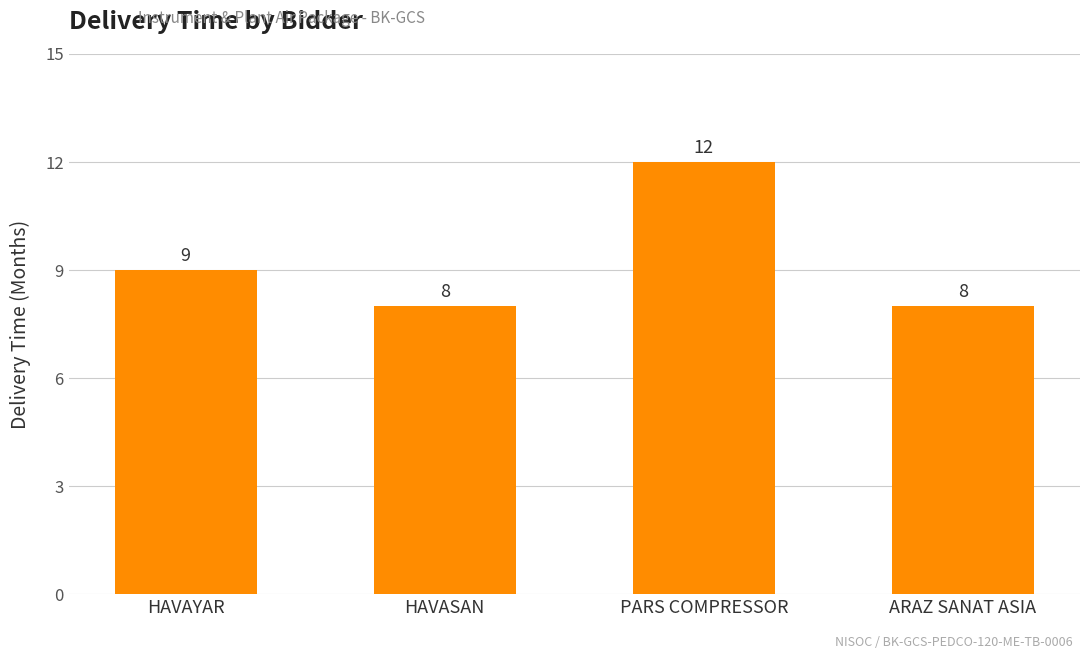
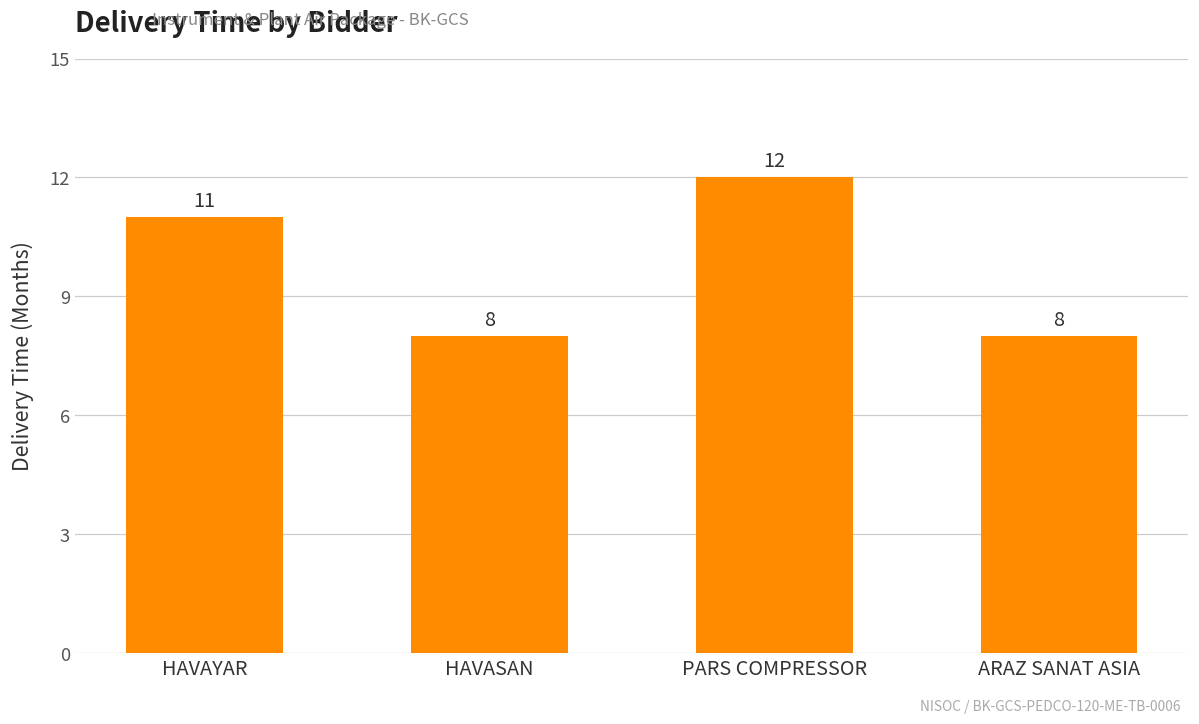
  {
-   "HAVAYAR": 9,
+   "HAVAYAR": 11,
    "HAVASAN": 8,
    "PARS COMPRESSOR": 12,
    "ARAZ SANAT ASIA": 8
  }
